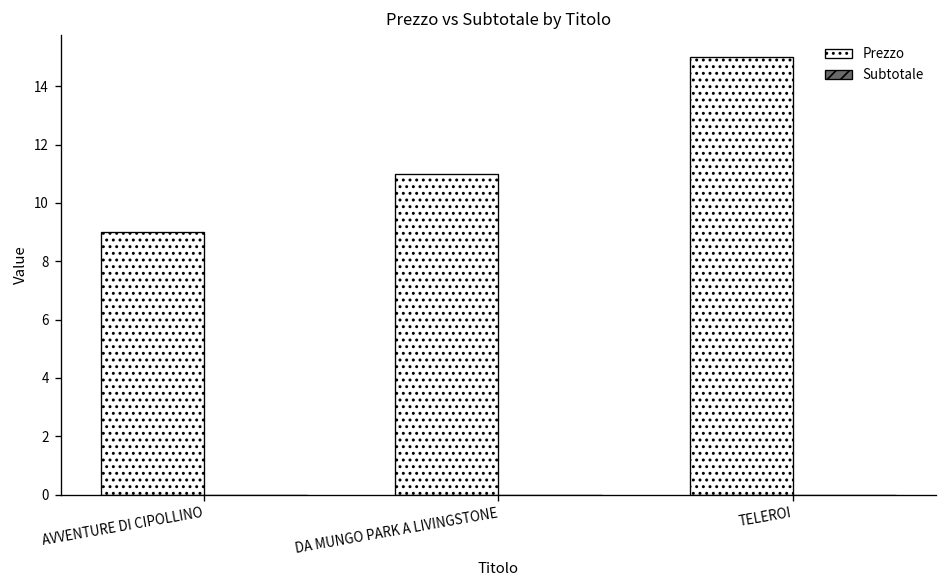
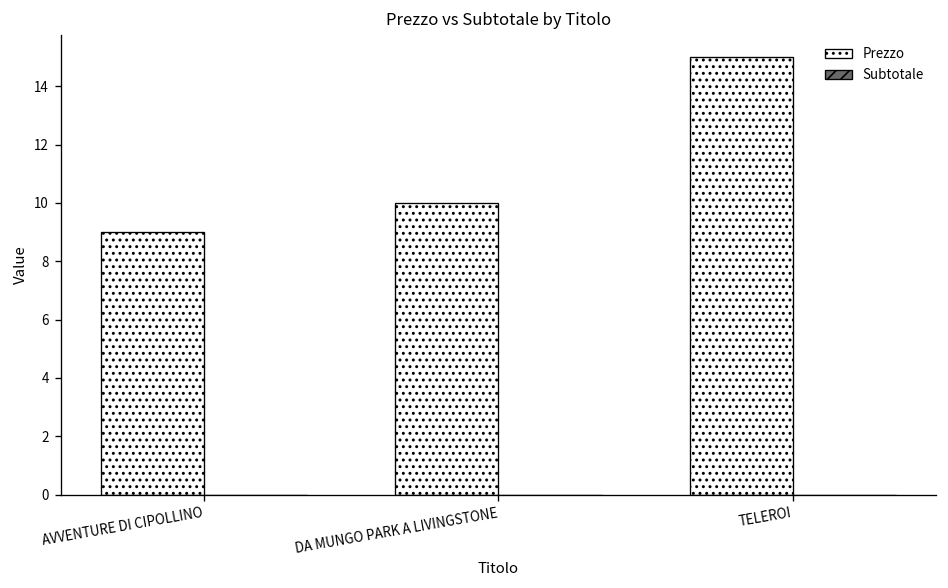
  {
    "Prezzo": {
      "AVVENTURE DI CIPOLLINO": 9,
-     "DA MUNGO PARK A LIVINGSTONE": 11,
+     "DA MUNGO PARK A LIVINGSTONE": 10,
      "TELEROI": 15
    },
    "Subtotale": {
      "AVVENTURE DI CIPOLLINO": 0,
      "DA MUNGO PARK A LIVINGSTONE": 0,
      "TELEROI": 0
    }
  }
